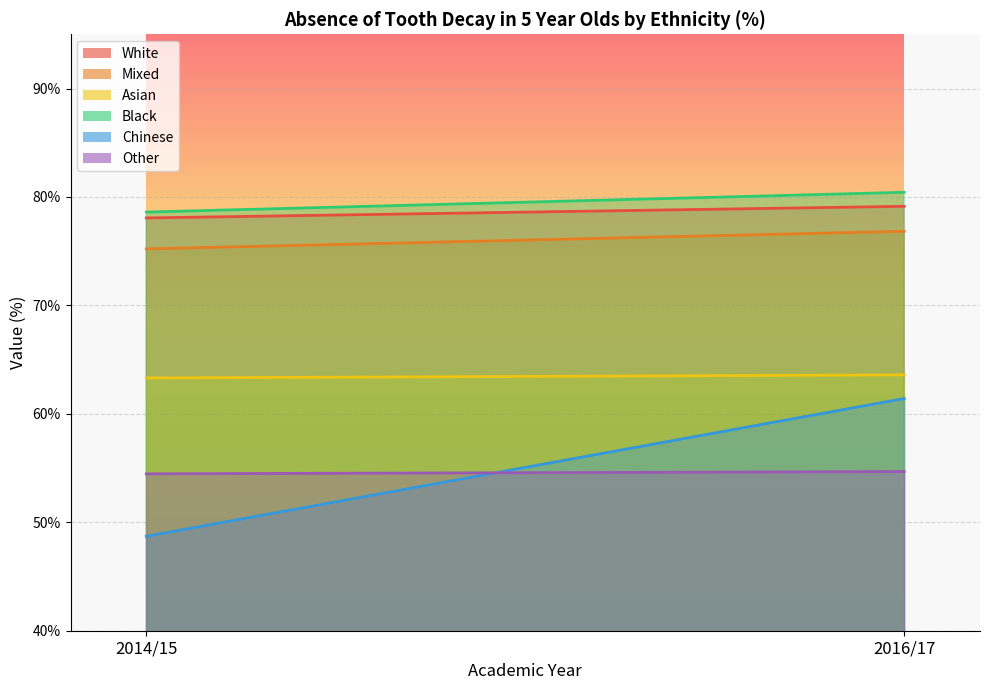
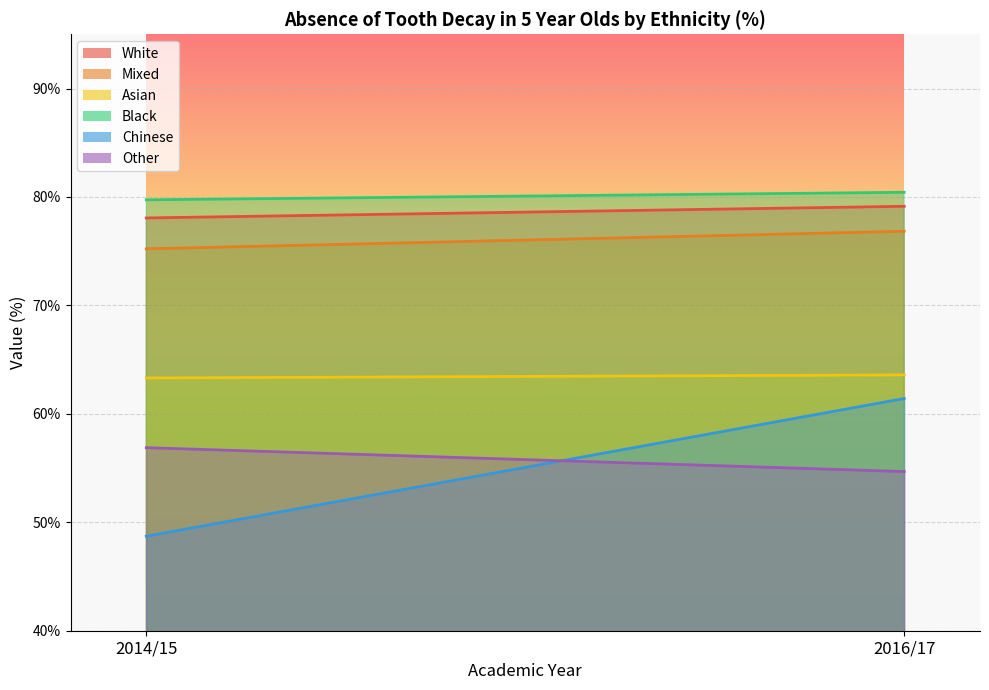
  {
    "Black": {
-     "2014/15": "78.6%",
+     "2014/15": "79.7%",
      "2016/17": "80.4%"
    },
    "Chinese": {
      "2014/15": "48.7%",
      "2016/17": "61.4%"
    },
    "Other": {
-     "2014/15": "54.5%",
+     "2014/15": "56.9%",
      "2016/17": "54.7%"
    }
  }
